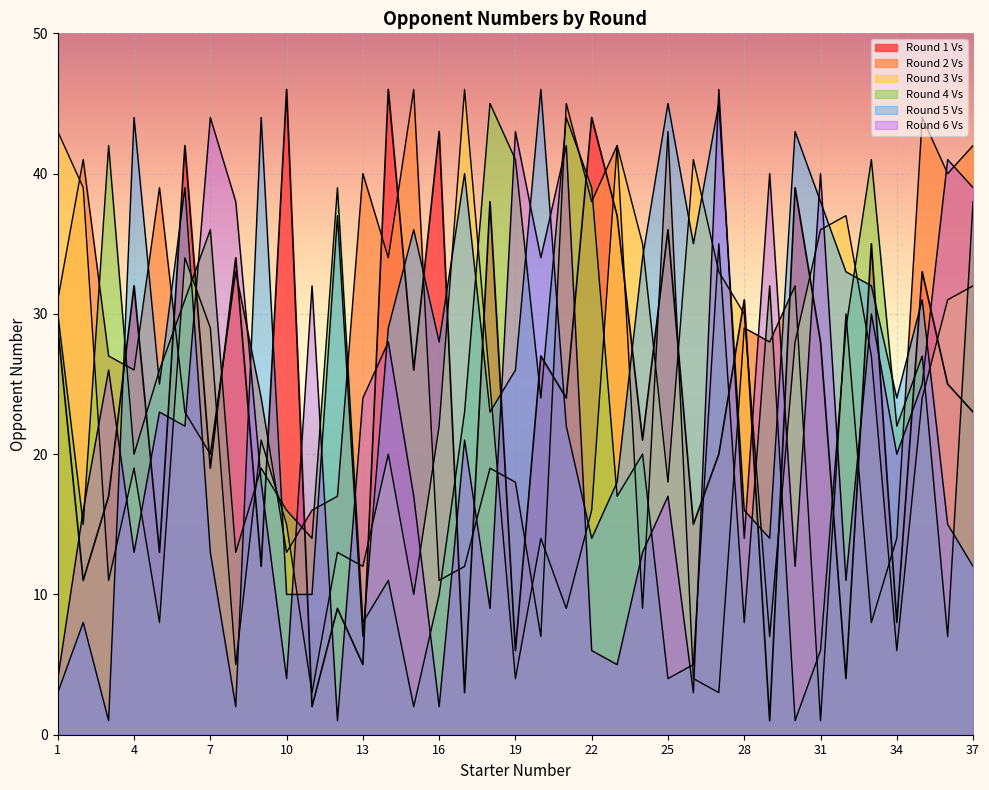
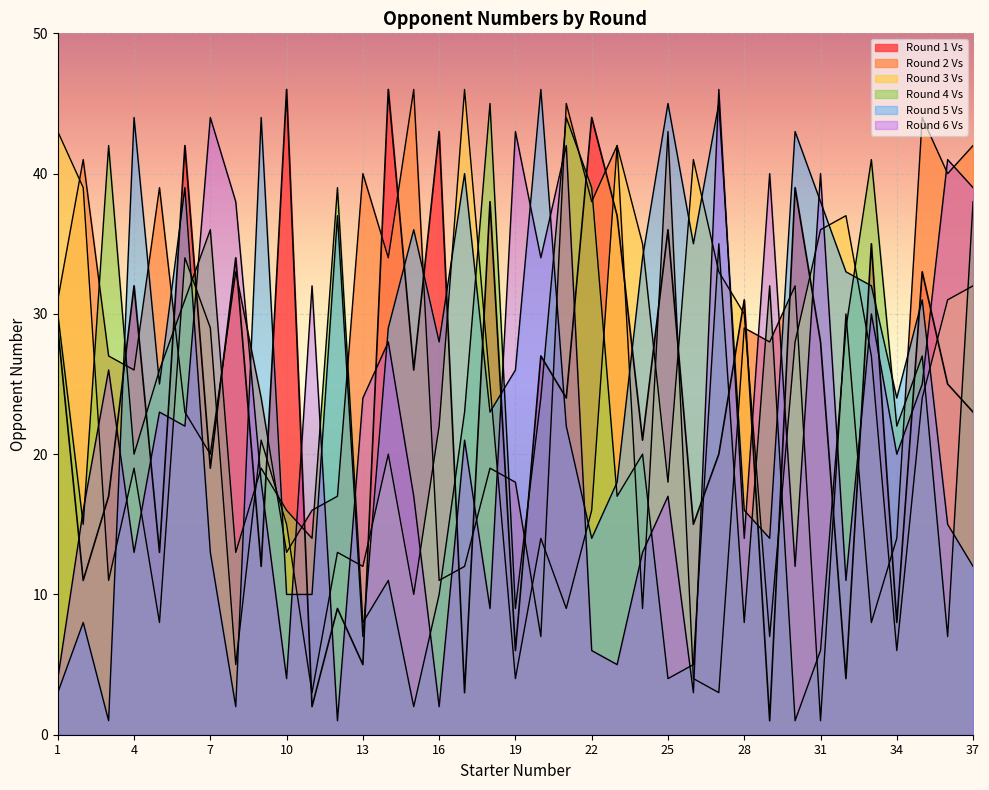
  {
    "Round 1 Vs": {
      "1": 29,
      "4": 32,
      "7": 19,
      "10": 46,
      "13": 5,
      "16": 43,
      "19": 6,
      "22": 44,
      "25": 36,
      "28": 31,
      "31": 28,
      "34": 8,
      "37": 23
    },
    "Round 2 Vs": {
      "1": 31,
      "4": 26,
      "7": 20,
      "10": 13,
      "13": 40,
      "16": 11,
      "19": 18,
      "22": 38,
      "25": 43,
      "28": 29,
      "31": 1,
      "34": 14,
      "37": 42
    },
    "Round 3 Vs": {
      "1": 43,
      "4": 19,
      "7": 29,
      "10": 15,
      "13": 12,
      "16": 22,
      "19": 4,
      "22": 16,
      "25": 18,
      "28": 30,
      "31": 36,
      "34": 6,
      "37": 32
    },
    "Round 4 Vs": {
      "1": 30,
      "4": 20,
      "7": 36,
      "10": 16,
      "13": 8,
      "16": 10,
-     "19": 41,
+     "19": 9,
      "22": 39,
      "25": 4,
      "28": 8,
      "31": 6,
      "34": 22,
      "37": 38
    },
    "Round 5 Vs": {
      "1": 3,
      "4": 44,
      "7": 13,
      "10": 10,
      "13": 7,
      "16": 28,
      "19": 26,
      "22": 14,
      "25": 45,
      "28": 16,
      "31": 38,
      "34": 24,
      "37": 12
    },
    "Round 6 Vs": {
      "1": 4,
      "4": 13,
      "7": 44,
      "10": 4,
      "13": 24,
      "16": 2,
      "19": 43,
      "22": 6,
      "25": 17,
      "28": 14,
      "31": 40,
      "34": 20,
      "37": 39
    }
  }
